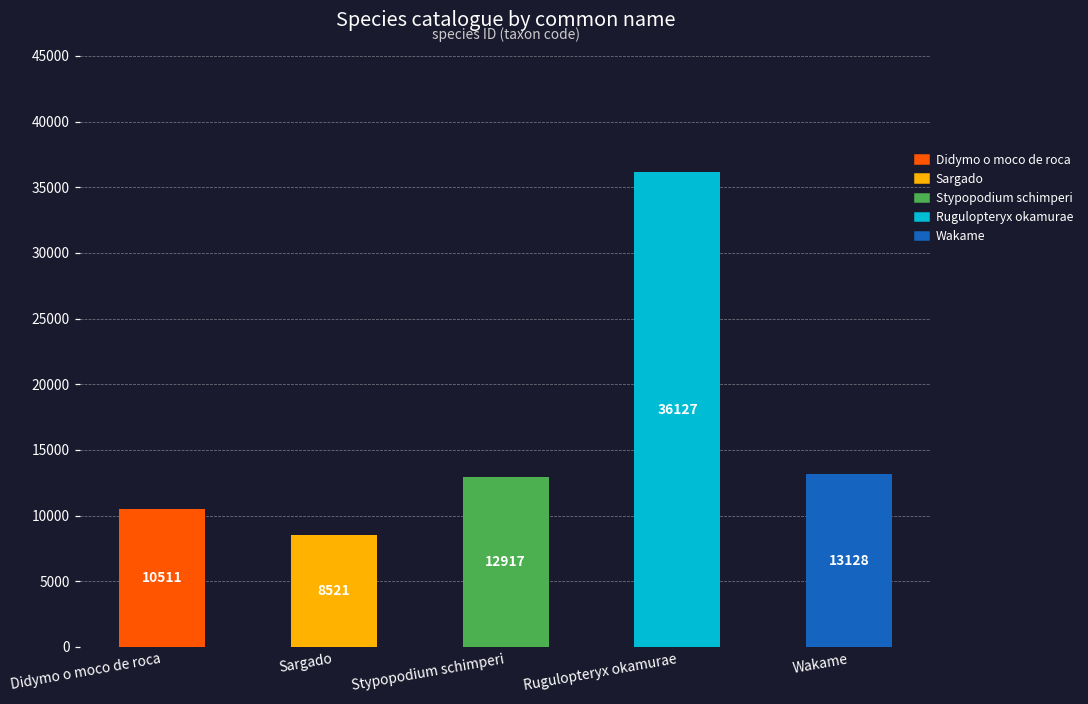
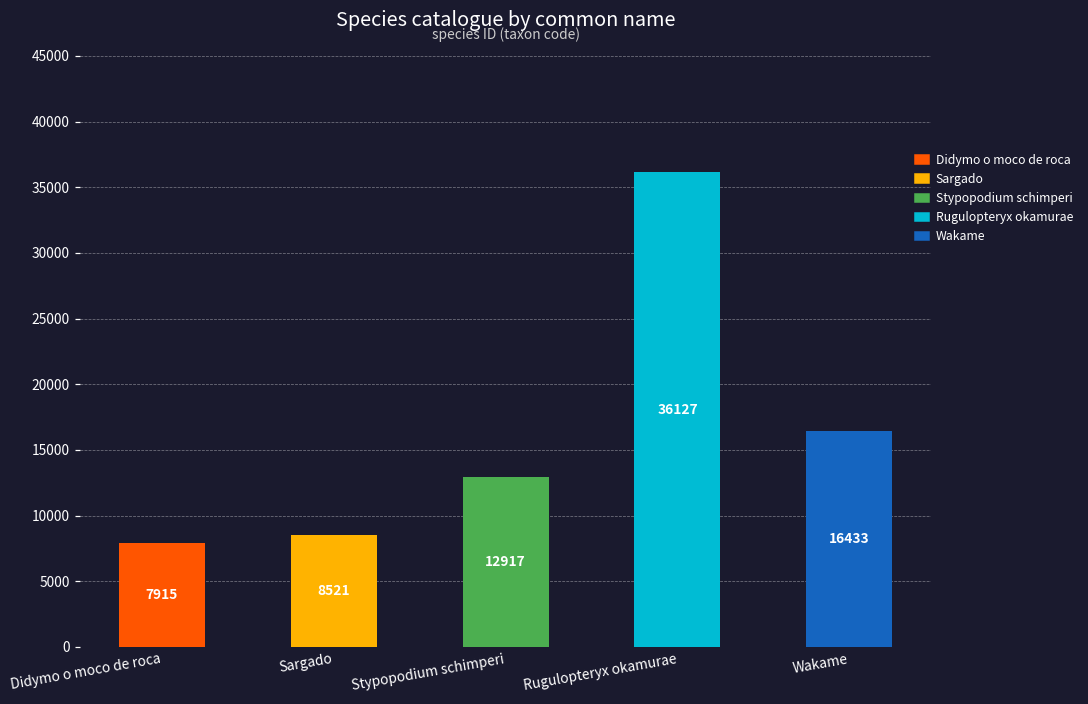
  {
-   "Didymo o moco de roca": 10511,
+   "Didymo o moco de roca": 7915,
    "Sargado": 8521,
    "Stypopodium schimperi": 12917,
    "Rugulopteryx okamurae": 36127,
-   "Wakame": 13128
+   "Wakame": 16433
  }
